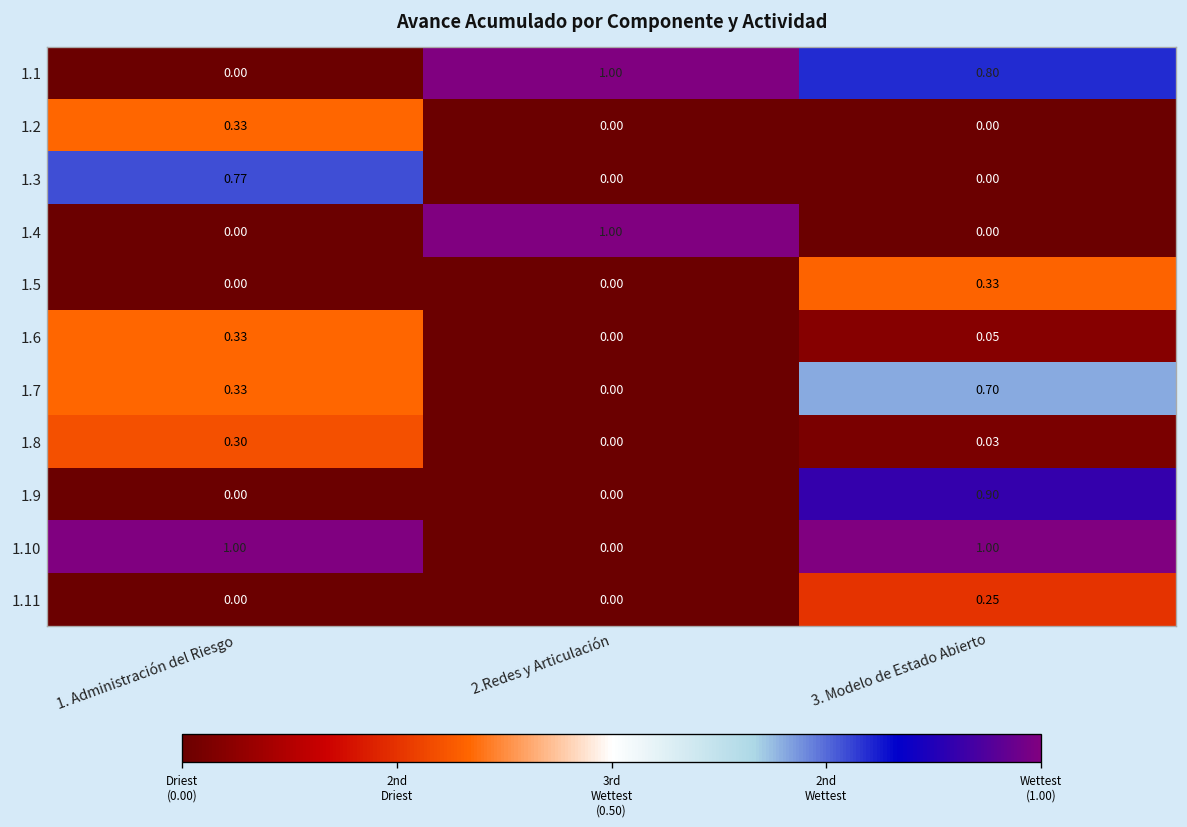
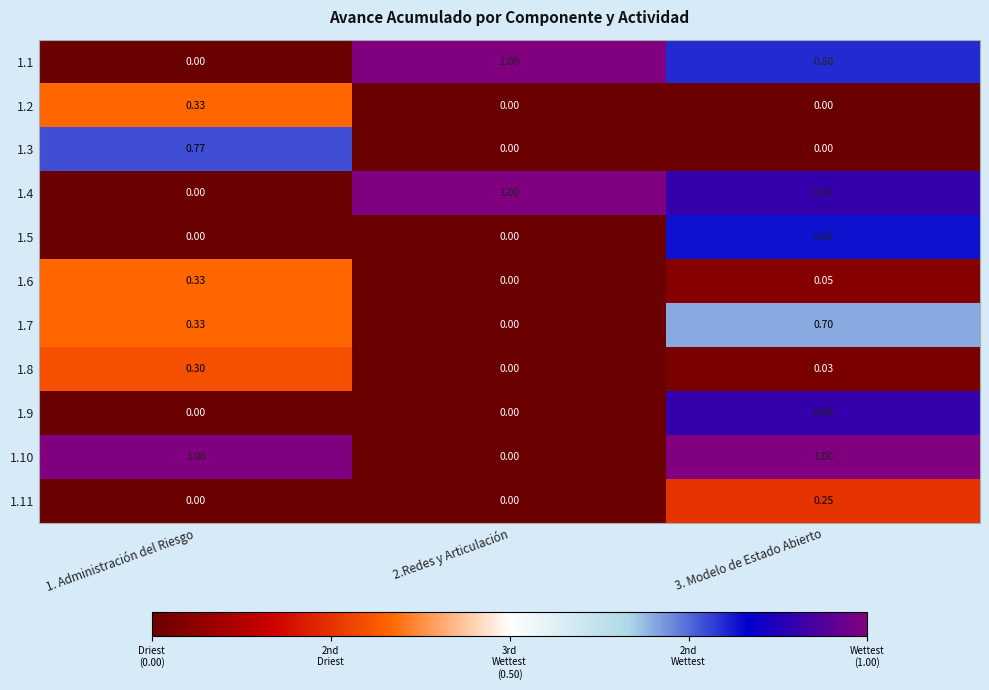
  {
    "1.1": {
      "1. Administración del Riesgo": 0.00,
      "2.Redes y Articulación": 1.00,
      "3. Modelo de Estado Abierto": 0.80
    },
    "1.2": {
      "1. Administración del Riesgo": 0.33,
      "2.Redes y Articulación": 0.00,
      "3. Modelo de Estado Abierto": 0.00
    },
    "1.3": {
      "1. Administración del Riesgo": 0.77,
      "2.Redes y Articulación": 0.00,
      "3. Modelo de Estado Abierto": 0.00
    },
    "1.4": {
      "1. Administración del Riesgo": 0.00,
      "2.Redes y Articulación": 1.00,
-     "3. Modelo de Estado Abierto": 0.00
+     "3. Modelo de Estado Abierto": 0.90
    },
    "1.5": {
      "1. Administración del Riesgo": 0.00,
      "2.Redes y Articulación": 0.00,
-     "3. Modelo de Estado Abierto": 0.33
+     "3. Modelo de Estado Abierto": 0.82
    },
    "1.6": {
      "1. Administración del Riesgo": 0.33,
      "2.Redes y Articulación": 0.00,
      "3. Modelo de Estado Abierto": 0.05
    },
    "1.7": {
      "1. Administración del Riesgo": 0.33,
      "2.Redes y Articulación": 0.00,
      "3. Modelo de Estado Abierto": 0.70
    },
    "1.8": {
      "1. Administración del Riesgo": 0.30,
      "2.Redes y Articulación": 0.00,
      "3. Modelo de Estado Abierto": 0.03
    },
    "1.9": {
      "1. Administración del Riesgo": 0.00,
      "2.Redes y Articulación": 0.00,
      "3. Modelo de Estado Abierto": 0.90
    },
    "1.10": {
      "1. Administración del Riesgo": 1.00,
      "2.Redes y Articulación": 0.00,
      "3. Modelo de Estado Abierto": 1.00
    },
    "1.11": {
      "1. Administración del Riesgo": 0.00,
      "2.Redes y Articulación": 0.00,
      "3. Modelo de Estado Abierto": 0.25
    }
  }
